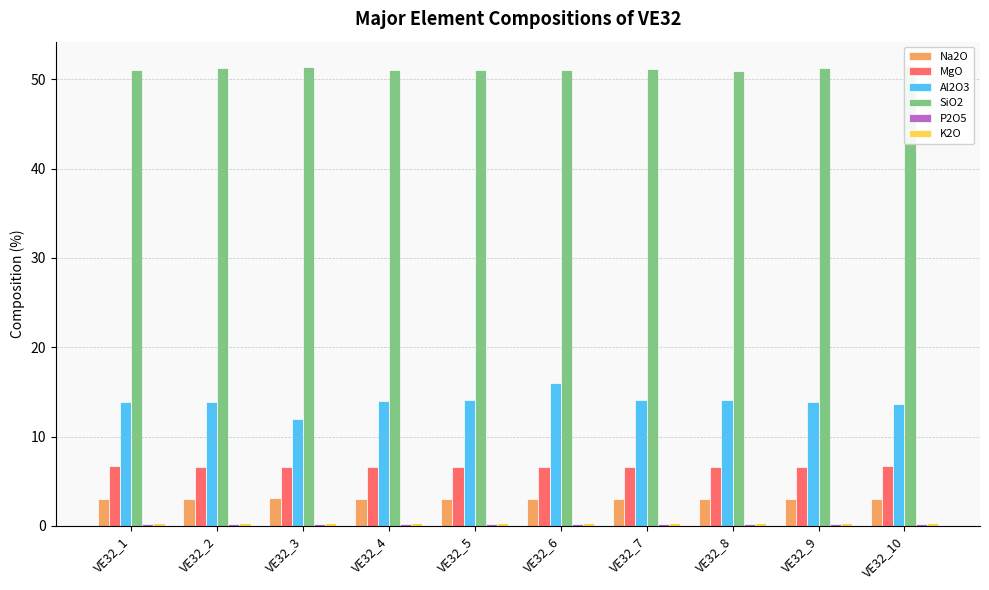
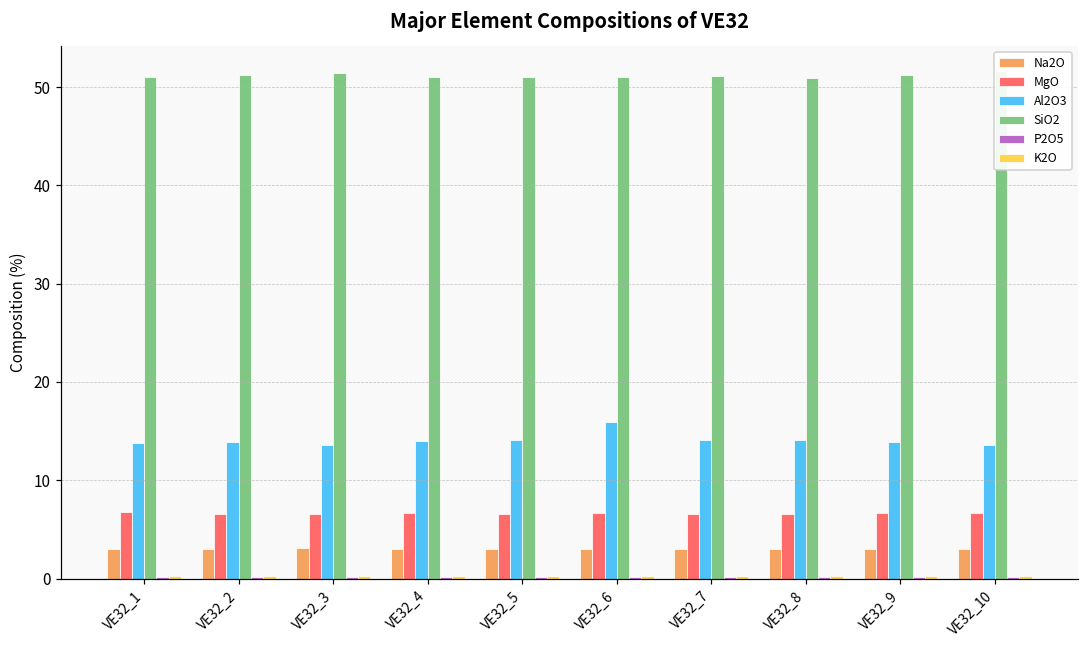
  {
    "Al2O3": {
      "VE32_1": 14,
      "VE32_2": 14,
-     "VE32_3": 12,
+     "VE32_3": 14,
      "VE32_4": 14,
      "VE32_5": 14,
      "VE32_6": 16,
      "VE32_7": 14,
      "VE32_8": 14,
      "VE32_9": 14,
      "VE32_10": 14
    },
    "SiO2": {
      "VE32_1": 51,
      "VE32_2": 51,
      "VE32_3": 51,
      "VE32_4": 51,
      "VE32_5": 51,
      "VE32_6": 51,
      "VE32_7": 51,
      "VE32_8": 51,
      "VE32_9": 51
    }
  }
